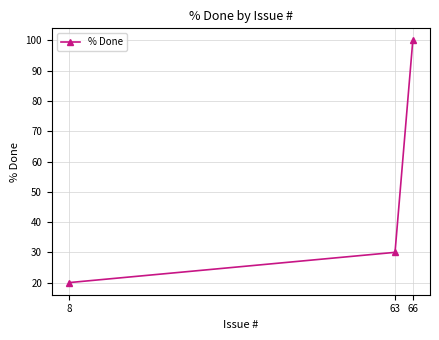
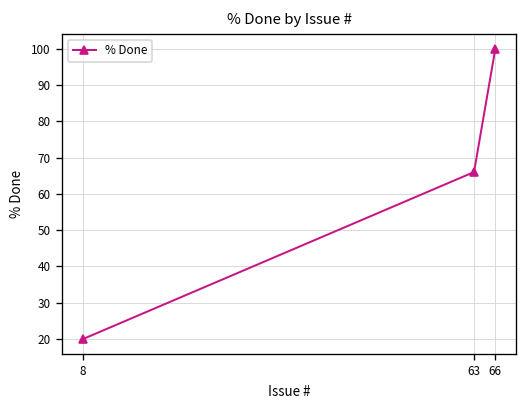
  {
    "8": 20,
-   "63": 30,
+   "63": 66,
    "66": 100
  }
